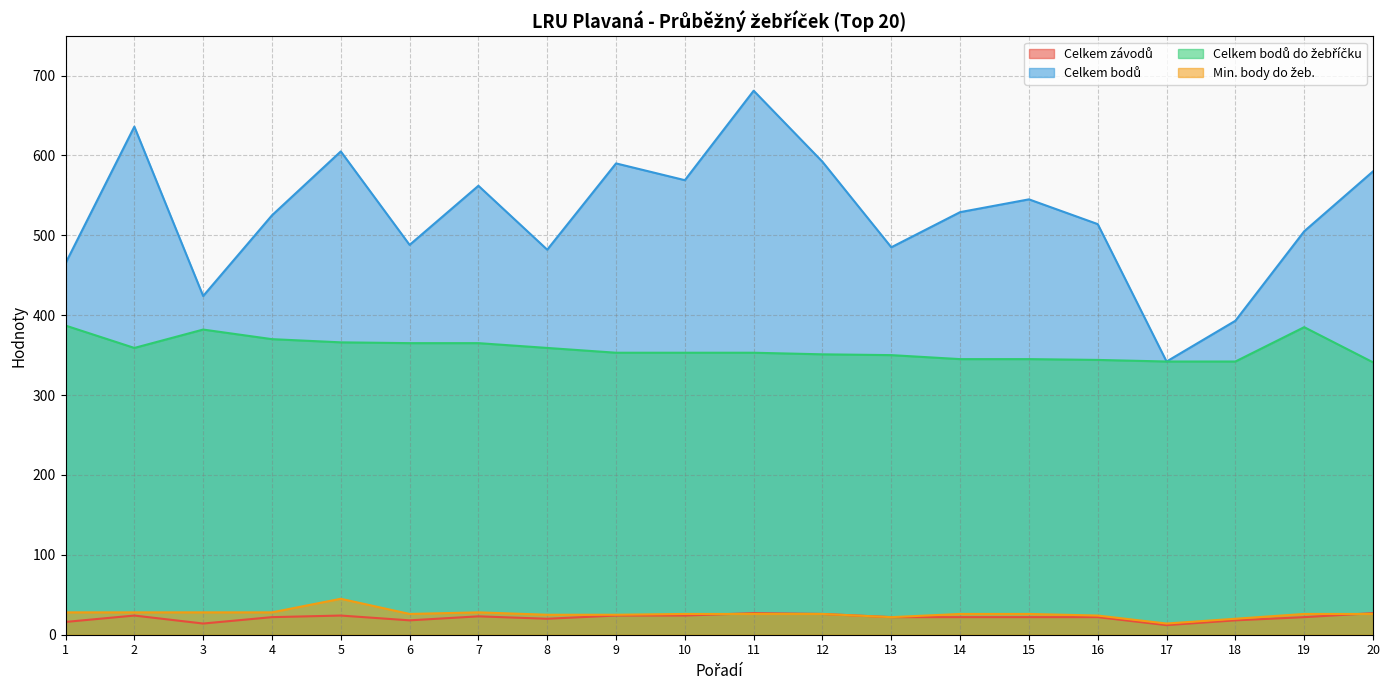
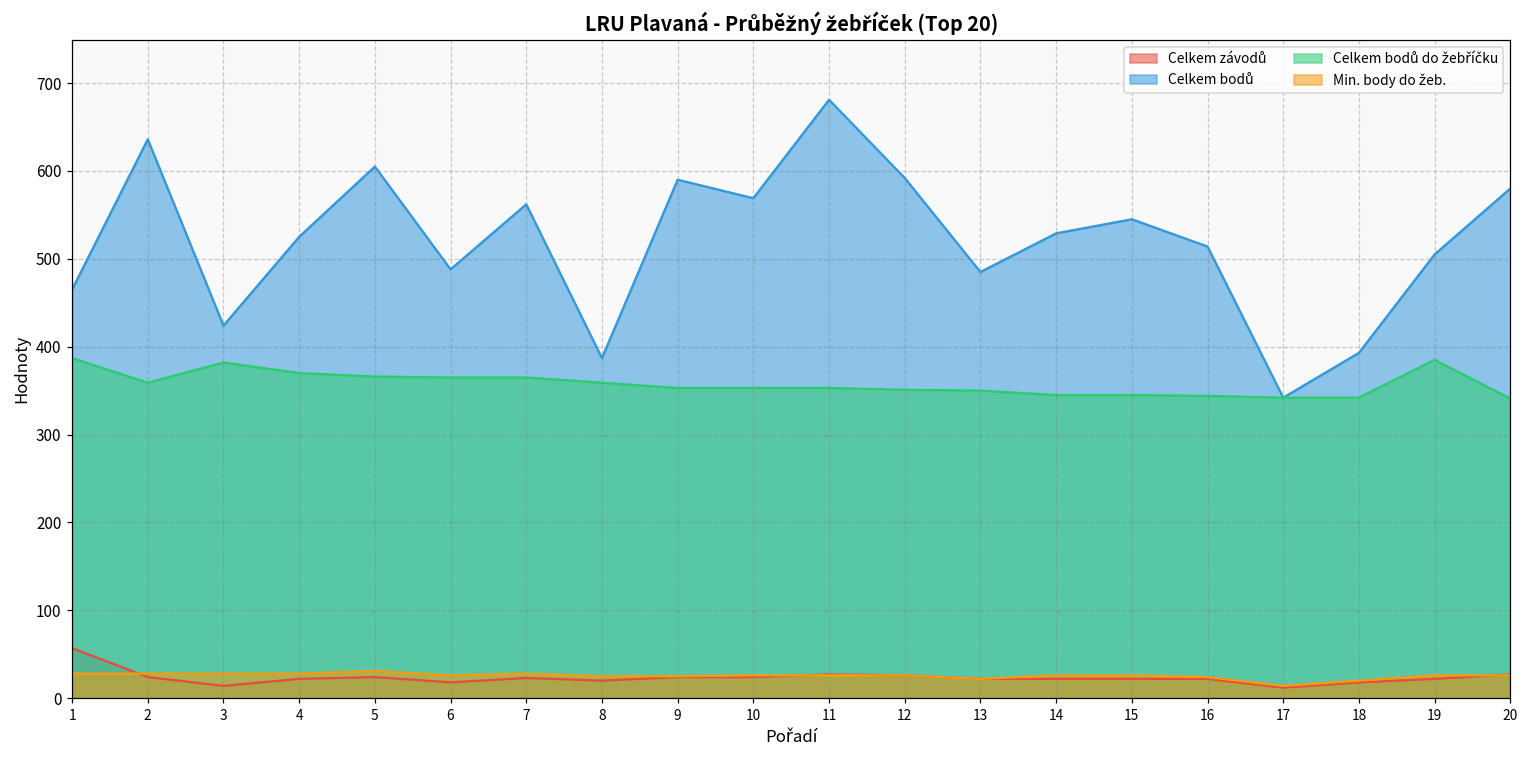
  {
    "Celkem závodů": {
-     "1": 20,
+     "1": 60,
      "2": 20,
      "3": 10,
      "4": 20,
      "5": 20,
      "6": 20,
      "7": 20,
      "8": 20,
      "14": 20,
      "15": 20,
      "19": 20
    },
    "Celkem bodů": {
      "1": 470,
      "2": 640,
      "3": 420,
      "4": 530,
      "5": 610,
      "6": 490,
      "7": 560,
-     "8": 480,
+     "8": 390,
      "9": 590,
      "10": 570,
      "11": 680,
      "12": 590,
      "13": 490,
      "14": 530,
      "15": 550,
      "16": 510,
      "18": 390,
      "19": 510,
      "20": 580
    },
    "Celkem bodů do žebříčku": {
      "1": 390,
      "2": 360,
      "3": 380,
      "4": 370,
      "5": 370,
      "6": 370,
      "7": 370,
      "8": 360,
      "9": 350,
      "10": 350,
      "11": 350,
      "12": 350,
      "13": 350,
      "14": 350,
      "15": 350,
      "16": 340,
      "18": 340,
      "19": 390,
      "20": 340
    },
    "Min. body do žeb.": {
      "1": 30,
      "2": 30,
      "3": 30,
      "4": 30,
-     "5": 50,
+     "5": 30,
      "6": 30,
      "7": 30,
      "8": 30,
      "14": 30,
      "15": 30,
      "19": 30
    }
  }
